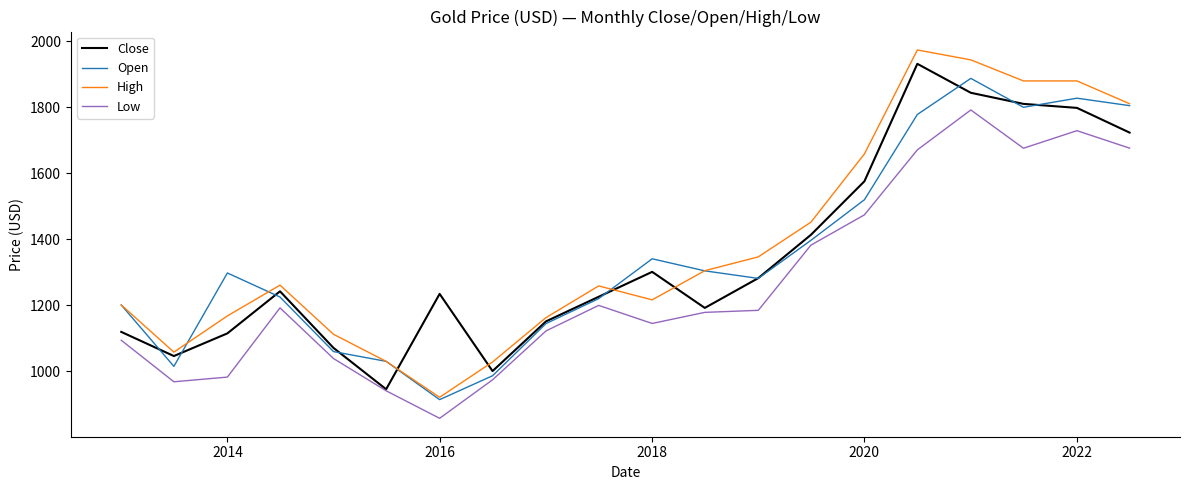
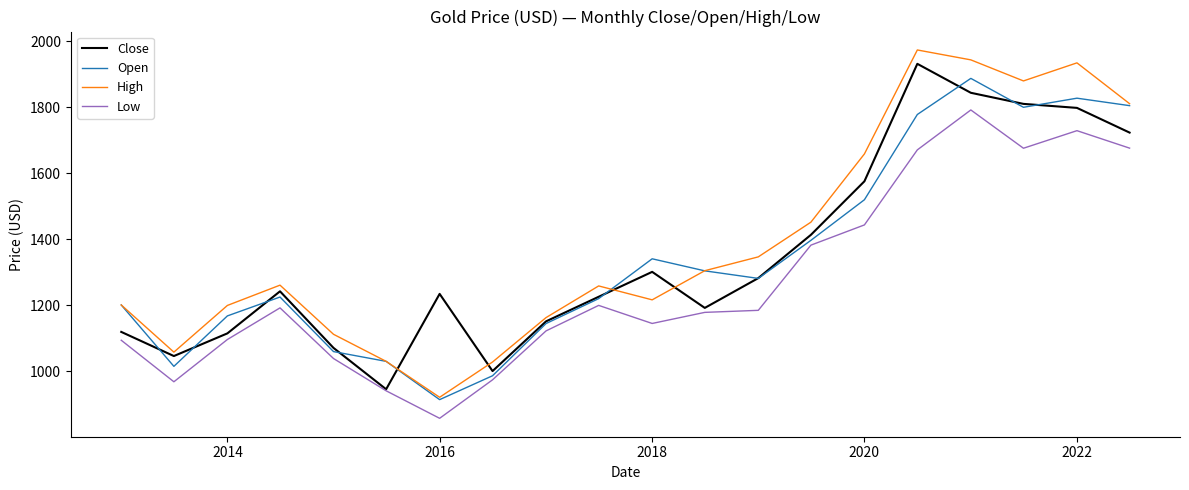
  {
    "Close": {
      "2014": 1120,
      "2016": 1230,
      "2018": 1300,
      "2020": 1580,
      "2022": 1800
    },
    "Open": {
-     "2014": 1300,
+     "2014": 1170,
      "2018": 1340,
      "2020": 1520,
      "2022": 1830
    },
    "High": {
-     "2014": 1170,
+     "2014": 1200,
      "2018": 1220,
      "2020": 1660,
-     "2022": 1880
+     "2022": 1930
    },
    "Low": {
-     "2014": 980,
+     "2014": 1100,
      "2016": 860,
      "2018": 1150,
-     "2020": 1470,
+     "2020": 1440,
      "2022": 1730
    }
  }
